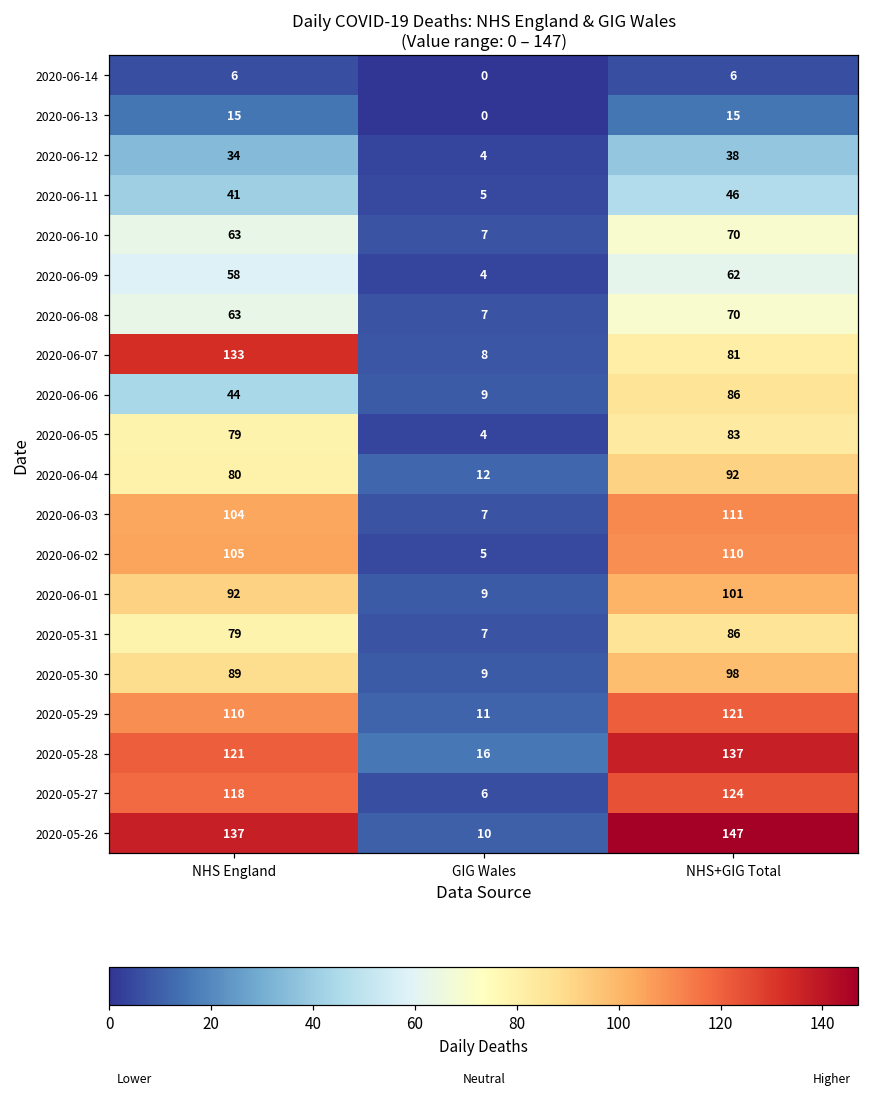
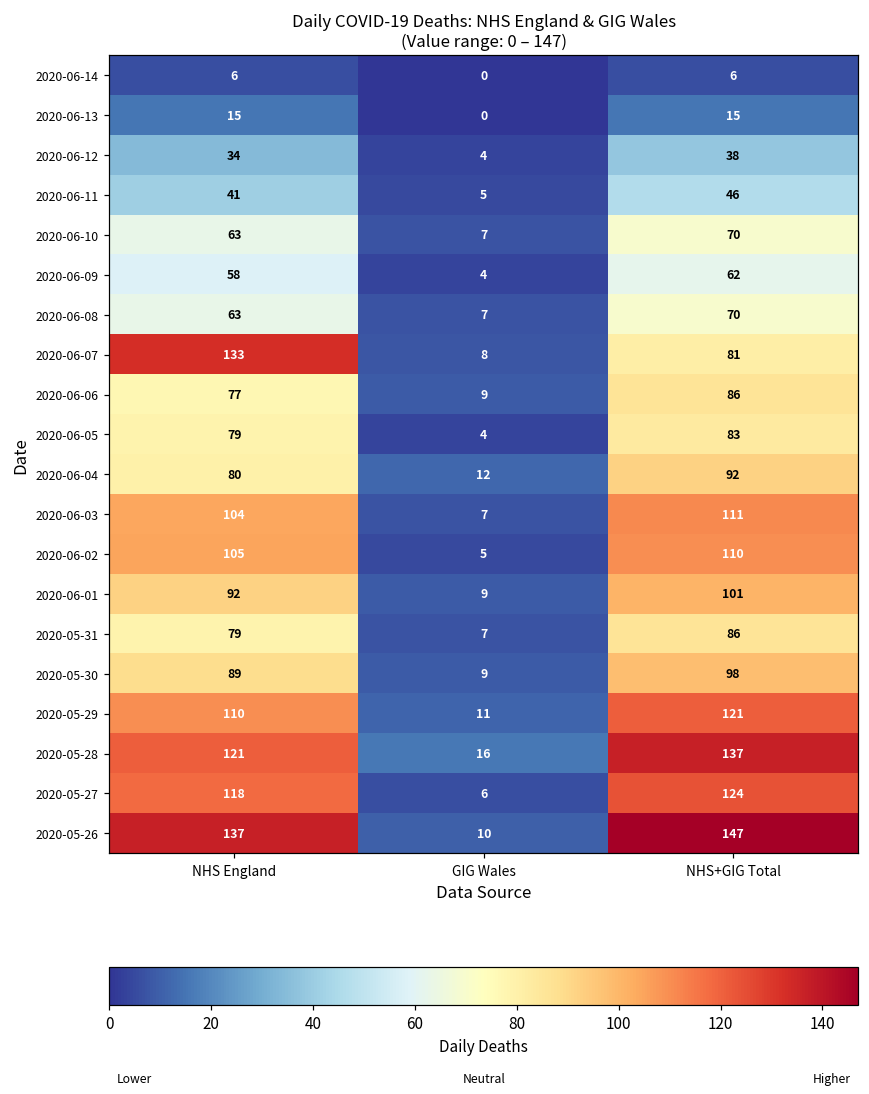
  {
    "2020-06-14": {
      "NHS England": 6,
      "GIG Wales": 0,
      "NHS+GIG Total": 6
    },
    "2020-06-13": {
      "NHS England": 15,
      "GIG Wales": 0,
      "NHS+GIG Total": 15
    },
    "2020-06-12": {
      "NHS England": 34,
      "GIG Wales": 4,
      "NHS+GIG Total": 38
    },
    "2020-06-11": {
      "NHS England": 41,
      "GIG Wales": 5,
      "NHS+GIG Total": 46
    },
    "2020-06-10": {
      "NHS England": 63,
      "GIG Wales": 7,
      "NHS+GIG Total": 70
    },
    "2020-06-09": {
      "NHS England": 58,
      "GIG Wales": 4,
      "NHS+GIG Total": 62
    },
    "2020-06-08": {
      "NHS England": 63,
      "GIG Wales": 7,
      "NHS+GIG Total": 70
    },
    "2020-06-07": {
      "NHS England": 133,
      "GIG Wales": 8,
      "NHS+GIG Total": 81
    },
    "2020-06-06": {
-     "NHS England": 44,
+     "NHS England": 77,
      "GIG Wales": 9,
      "NHS+GIG Total": 86
    },
    "2020-06-05": {
      "NHS England": 79,
      "GIG Wales": 4,
      "NHS+GIG Total": 83
    },
    "2020-06-04": {
      "NHS England": 80,
      "GIG Wales": 12,
      "NHS+GIG Total": 92
    },
    "2020-06-03": {
      "NHS England": 104,
      "GIG Wales": 7,
      "NHS+GIG Total": 111
    },
    "2020-06-02": {
      "NHS England": 105,
      "GIG Wales": 5,
      "NHS+GIG Total": 110
    },
    "2020-06-01": {
      "NHS England": 92,
      "GIG Wales": 9,
      "NHS+GIG Total": 101
    },
    "2020-05-31": {
      "NHS England": 79,
      "GIG Wales": 7,
      "NHS+GIG Total": 86
    },
    "2020-05-30": {
      "NHS England": 89,
      "GIG Wales": 9,
      "NHS+GIG Total": 98
    },
    "2020-05-29": {
      "NHS England": 110,
      "GIG Wales": 11,
      "NHS+GIG Total": 121
    },
    "2020-05-28": {
      "NHS England": 121,
      "GIG Wales": 16,
      "NHS+GIG Total": 137
    },
    "2020-05-27": {
      "NHS England": 118,
      "GIG Wales": 6,
      "NHS+GIG Total": 124
    },
    "2020-05-26": {
      "NHS England": 137,
      "GIG Wales": 10,
      "NHS+GIG Total": 147
    }
  }
